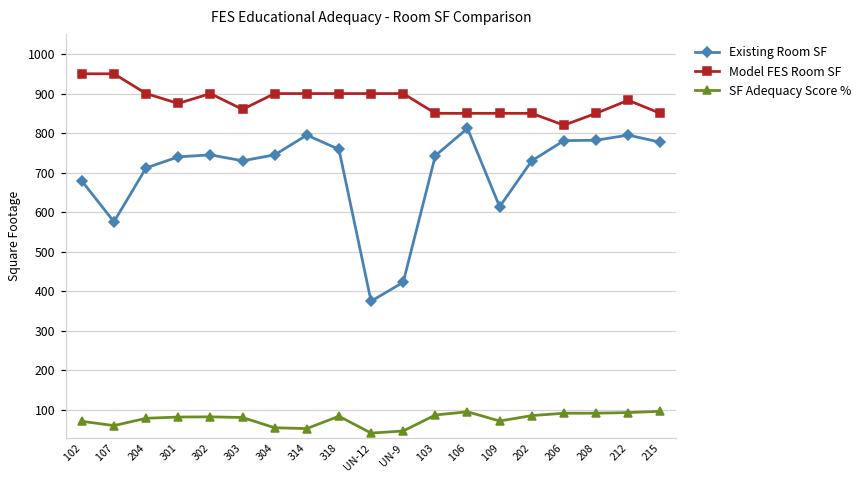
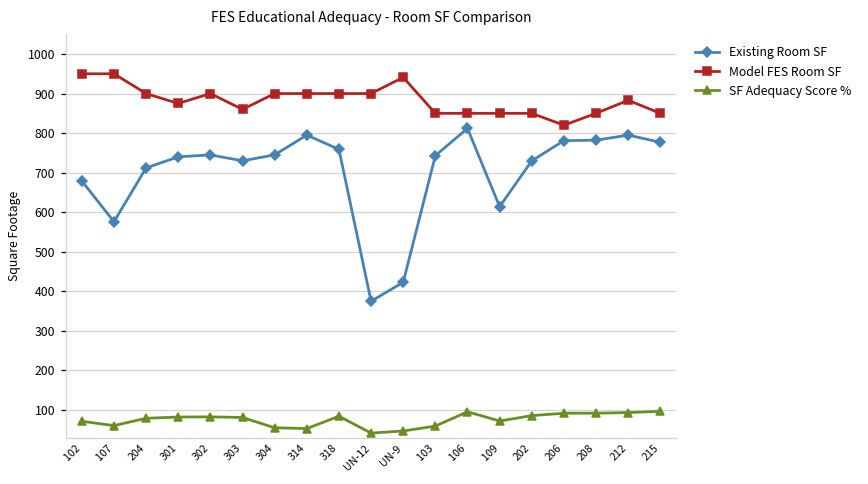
  {
    "Existing Room SF": {
      "102": 680,
      "107": 580,
      "204": 710,
      "301": 740,
      "302": 750,
      "303": 730,
      "304": 750,
      "314": 800,
      "318": 760,
      "UN-12": 380,
      "UN-9": 420,
      "103": 740,
      "106": 810,
      "109": 610,
      "202": 730,
      "206": 780,
      "208": 780,
      "212": 800,
      "215": 780
    },
    "Model FES Room SF": {
      "102": 950,
      "107": 950,
      "204": 900,
      "301": 880,
      "302": 900,
      "303": 860,
      "304": 900,
      "314": 900,
      "318": 900,
      "UN-12": 900,
-     "UN-9": 900,
+     "UN-9": 940,
      "103": 850,
      "106": 850,
      "109": 850,
      "202": 850,
      "206": 820,
      "208": 850,
      "212": 880,
      "215": 850
    },
    "SF Adequacy Score %": {
      "102": 70,
      "107": 60,
      "204": 80,
      "301": 80,
      "302": 80,
      "303": 80,
      "304": 60,
      "314": 50,
      "318": 80,
      "UN-12": 40,
      "UN-9": 50,
-     "103": 90,
+     "103": 60,
      "106": 100,
      "109": 70,
      "202": 90,
      "206": 90,
      "208": 90,
      "212": 90,
      "215": 100
    }
  }
